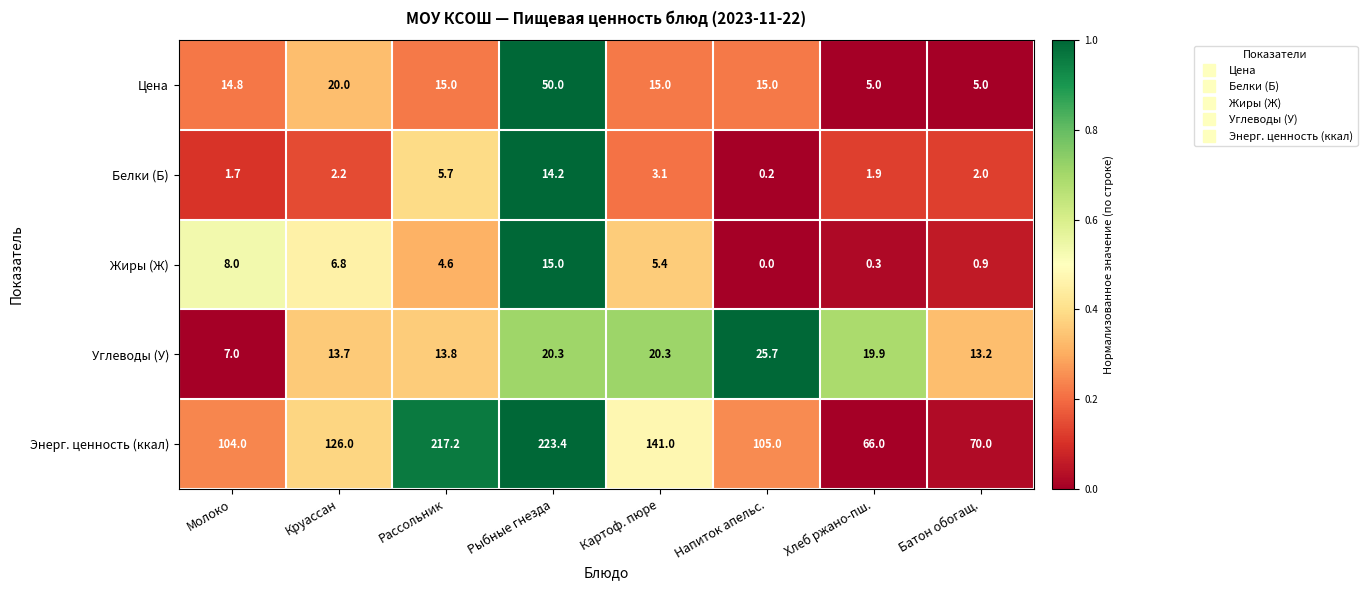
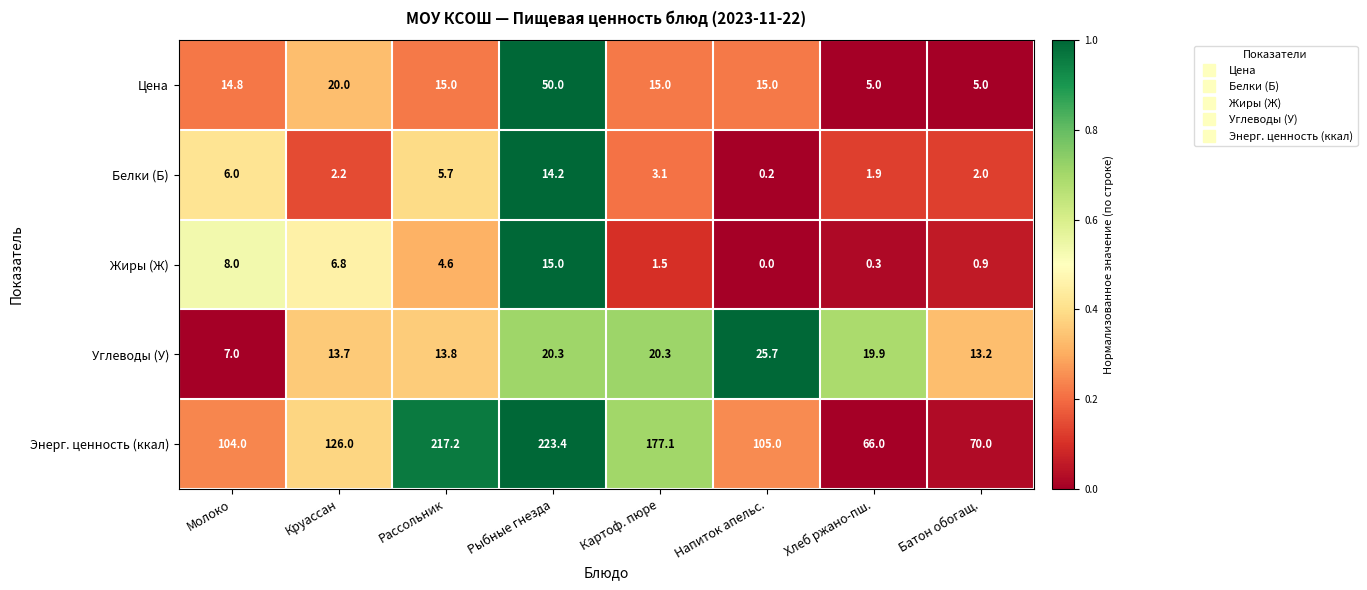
  {
    "Цена": {
      "Молоко": 14.8,
      "Круассан": 20.0,
      "Рассольник": 15.0,
      "Рыбные гнезда": 50.0,
      "Картоф. пюре": 15.0,
      "Напиток апельс.": 15.0,
      "Хлеб ржано-пш.": 5.0,
      "Батон обогащ.": 5.0
    },
    "Белки (Б)": {
-     "Молоко": 1.7,
+     "Молоко": 6.0,
      "Круассан": 2.2,
      "Рассольник": 5.7,
      "Рыбные гнезда": 14.2,
      "Картоф. пюре": 3.1,
      "Напиток апельс.": 0.2,
      "Хлеб ржано-пш.": 1.9,
      "Батон обогащ.": 2.0
    },
    "Жиры (Ж)": {
      "Молоко": 8.0,
      "Круассан": 6.8,
      "Рассольник": 4.6,
      "Рыбные гнезда": 15.0,
-     "Картоф. пюре": 5.4,
+     "Картоф. пюре": 1.5,
      "Напиток апельс.": 0.0,
      "Хлеб ржано-пш.": 0.3,
      "Батон обогащ.": 0.9
    },
    "Углеводы (У)": {
      "Молоко": 7.0,
      "Круассан": 13.7,
      "Рассольник": 13.8,
      "Рыбные гнезда": 20.3,
      "Картоф. пюре": 20.3,
      "Напиток апельс.": 25.7,
      "Хлеб ржано-пш.": 19.9,
      "Батон обогащ.": 13.2
    },
    "Энерг. ценность (ккал)": {
      "Молоко": 104.0,
      "Круассан": 126.0,
      "Рассольник": 217.2,
      "Рыбные гнезда": 223.4,
-     "Картоф. пюре": 141.0,
+     "Картоф. пюре": 177.1,
      "Напиток апельс.": 105.0,
      "Хлеб ржано-пш.": 66.0,
      "Батон обогащ.": 70.0
    }
  }
